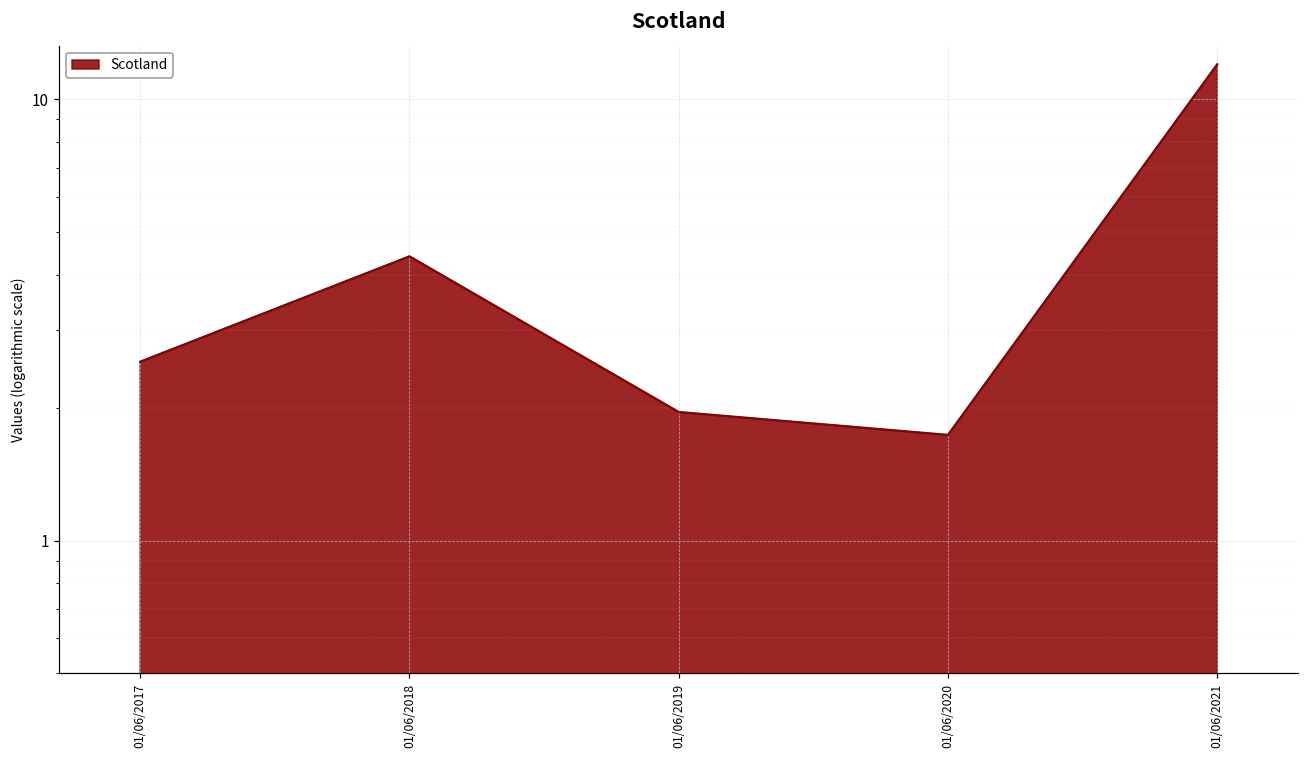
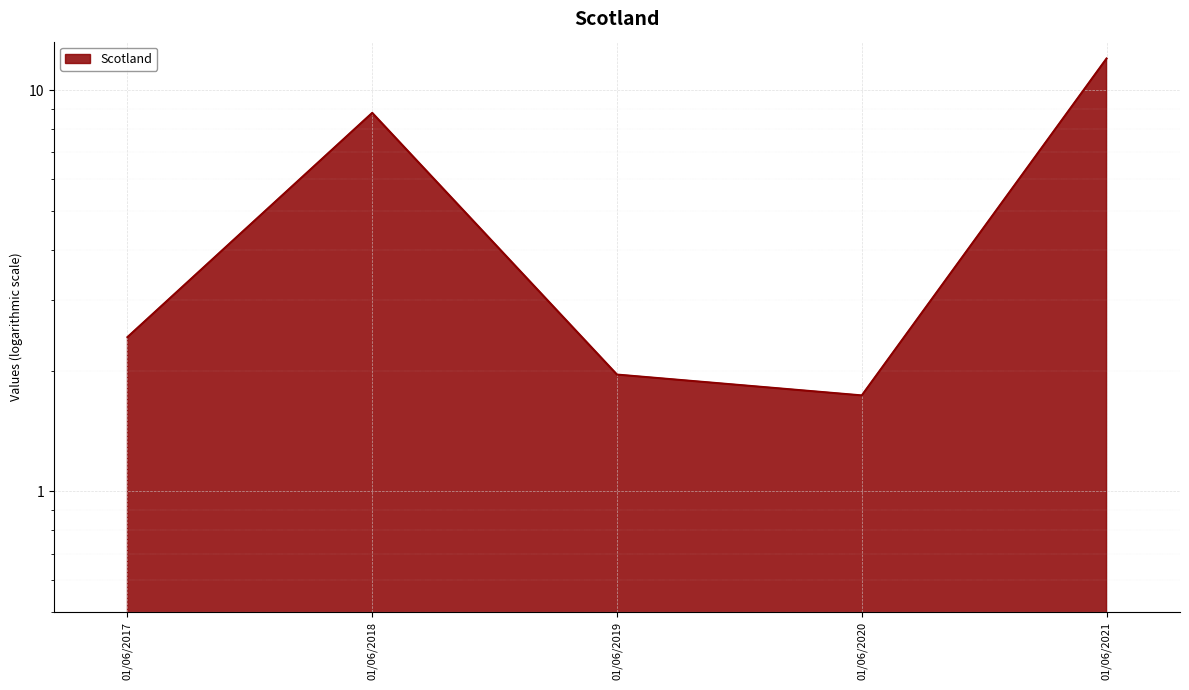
  {
-   "01/06/2017": 2.5,
-   "01/06/2018": 4.4,
+   "01/06/2017": 2.4,
+   "01/06/2018": 8.8,
    "01/06/2019": 2.0,
    "01/06/2020": 1.73,
    "01/06/2021": 12.0
  }
